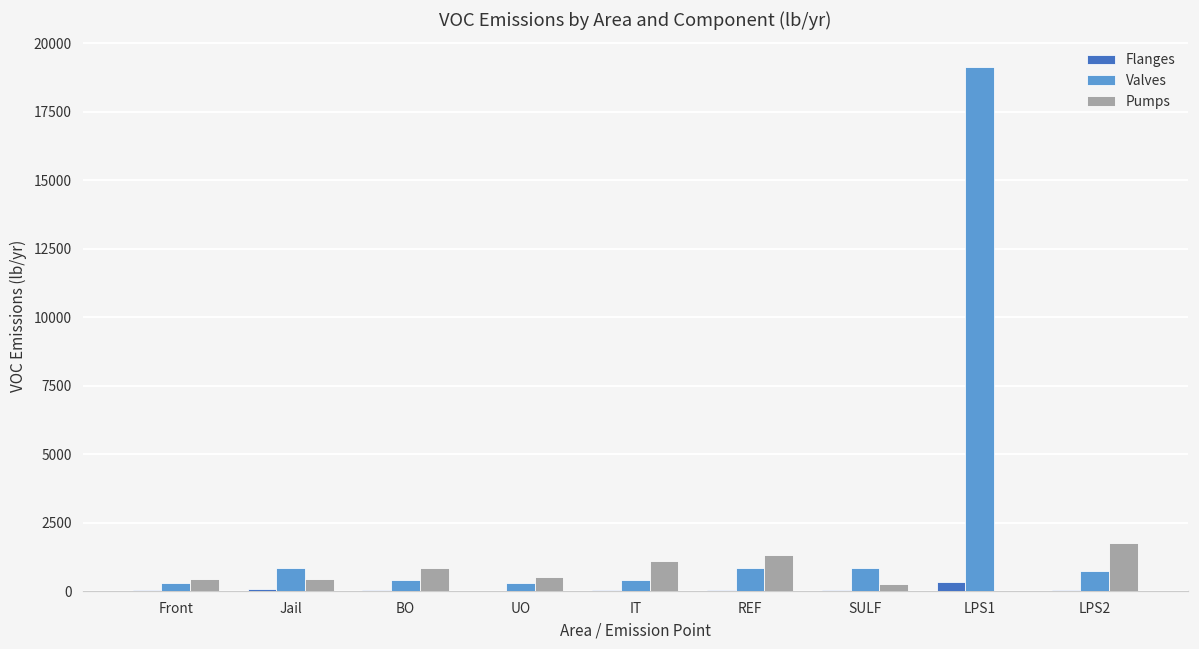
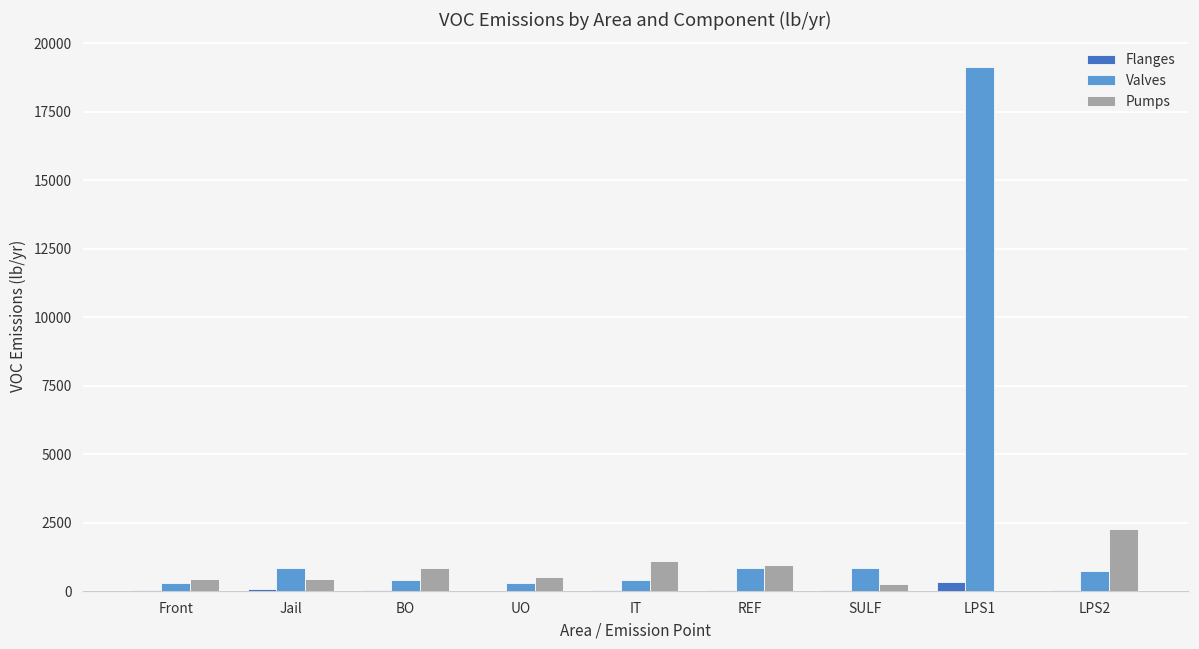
  {
    "Pumps": {
      "Front": 400,
      "Jail": 400,
      "BO": 900,
      "UO": 500,
      "IT": 1100,
-     "REF": 1300,
+     "REF": 1000,
      "SULF": 300,
      "LPS1": 0,
-     "LPS2": 1800
+     "LPS2": 2300
    }
  }
